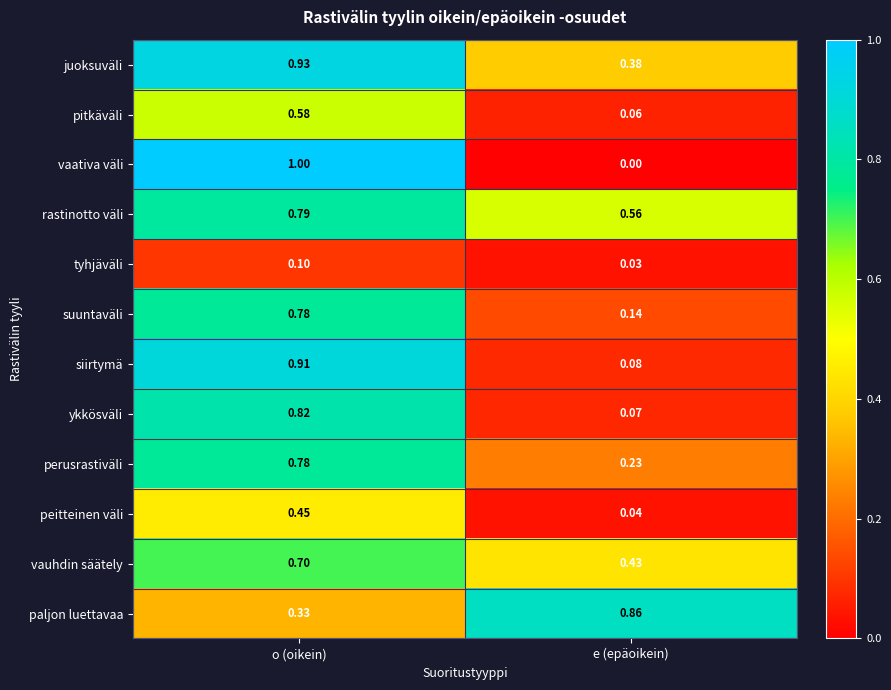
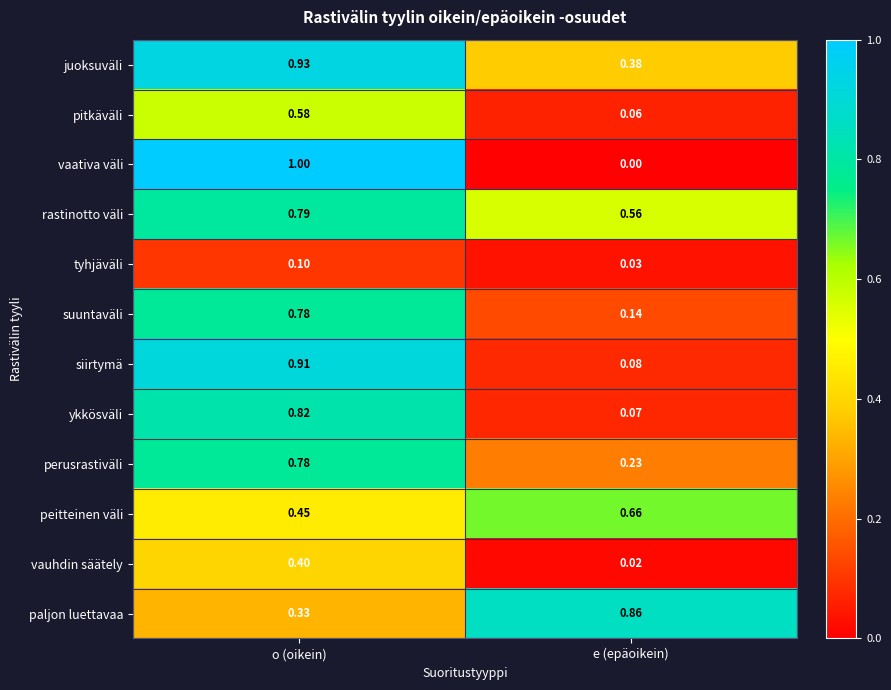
  {
    "juoksuväli": {
      "o (oikein)": 0.93,
      "e (epäoikein)": 0.38
    },
    "pitkäväli": {
      "o (oikein)": 0.58,
      "e (epäoikein)": 0.06
    },
    "vaativa väli": {
      "o (oikein)": 1.00,
      "e (epäoikein)": 0.00
    },
    "rastinotto väli": {
      "o (oikein)": 0.79,
      "e (epäoikein)": 0.56
    },
    "tyhjäväli": {
      "o (oikein)": 0.10,
      "e (epäoikein)": 0.03
    },
    "suuntaväli": {
      "o (oikein)": 0.78,
      "e (epäoikein)": 0.14
    },
    "siirtymä": {
      "o (oikein)": 0.91,
      "e (epäoikein)": 0.08
    },
    "ykkösväli": {
      "o (oikein)": 0.82,
      "e (epäoikein)": 0.07
    },
    "perusrastiväli": {
      "o (oikein)": 0.78,
      "e (epäoikein)": 0.23
    },
    "peitteinen väli": {
      "o (oikein)": 0.45,
-     "e (epäoikein)": 0.04
+     "e (epäoikein)": 0.66
    },
    "vauhdin säätely": {
-     "o (oikein)": 0.70,
-     "e (epäoikein)": 0.43
+     "o (oikein)": 0.40,
+     "e (epäoikein)": 0.02
    },
    "paljon luettavaa": {
      "o (oikein)": 0.33,
      "e (epäoikein)": 0.86
    }
  }
